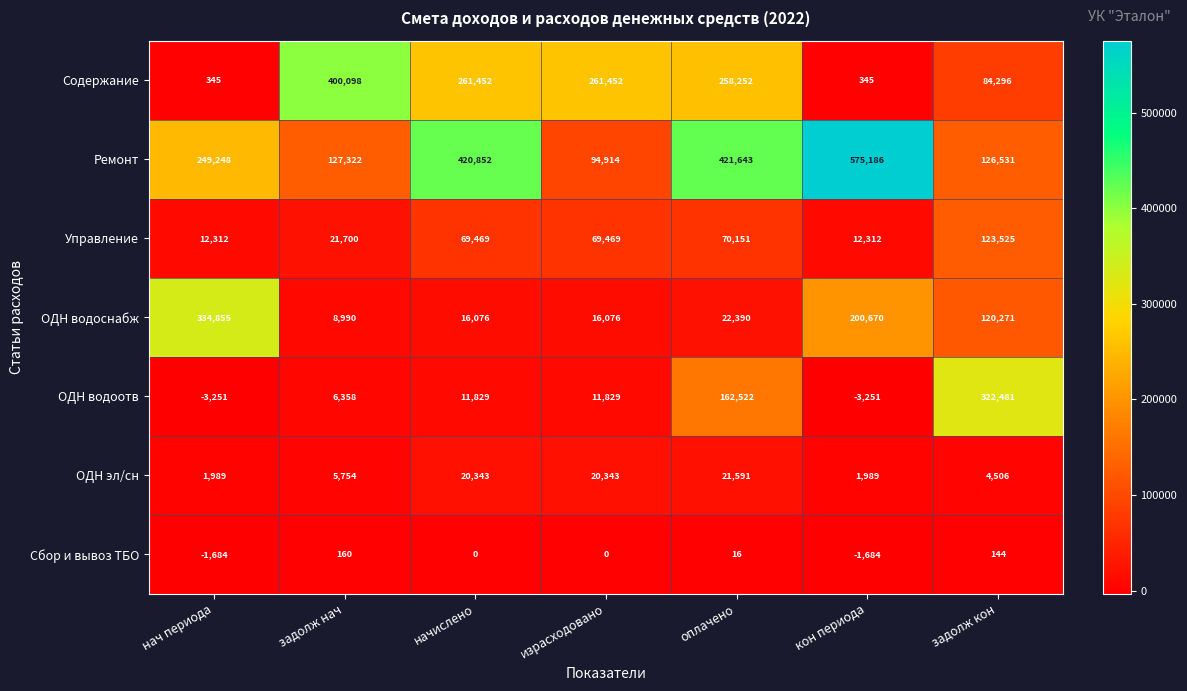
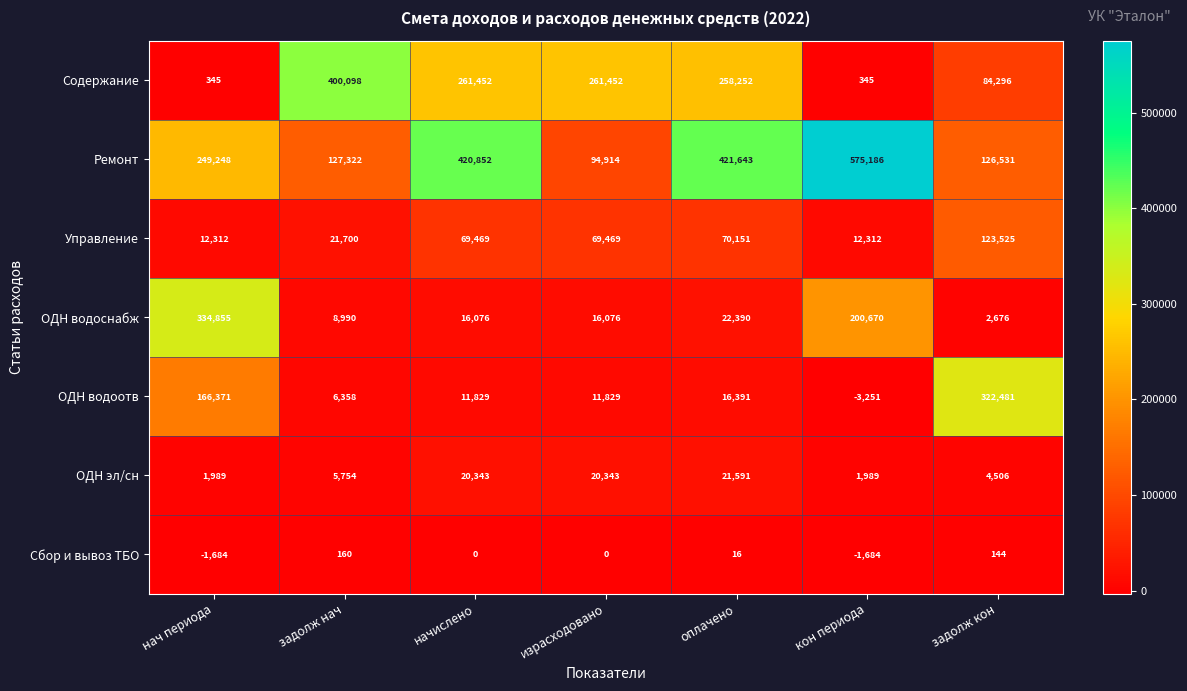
  {
    "Содержание": {
      "нач периода": "345",
      "задолж нач": "400,098",
      "начислено": "261,452",
      "израсходовано": "261,452",
      "оплачено": "258,252",
      "кон периода": "345",
      "задолж кон": "84,296"
    },
    "Ремонт": {
      "нач периода": "249,248",
      "задолж нач": "127,322",
      "начислено": "420,852",
      "израсходовано": "94,914",
      "оплачено": "421,643",
      "кон периода": "575,186",
      "задолж кон": "126,531"
    },
    "Управление": {
      "нач периода": "12,312",
      "задолж нач": "21,700",
      "начислено": "69,469",
      "израсходовано": "69,469",
      "оплачено": "70,151",
      "кон периода": "12,312",
      "задолж кон": "123,525"
    },
    "ОДН водоснабж": {
      "нач периода": "334,855",
      "задолж нач": "8,990",
      "начислено": "16,076",
      "израсходовано": "16,076",
      "оплачено": "22,390",
      "кон периода": "200,670",
-     "задолж кон": "120,271"
+     "задолж кон": "2,676"
    },
    "ОДН водоотв": {
-     "нач периода": "-3,251",
+     "нач периода": "166,371",
      "задолж нач": "6,358",
      "начислено": "11,829",
      "израсходовано": "11,829",
-     "оплачено": "162,522",
+     "оплачено": "16,391",
      "кон периода": "-3,251",
      "задолж кон": "322,481"
    },
    "ОДН эл/сн": {
      "нач периода": "1,989",
      "задолж нач": "5,754",
      "начислено": "20,343",
      "израсходовано": "20,343",
      "оплачено": "21,591",
      "кон периода": "1,989",
      "задолж кон": "4,506"
    },
    "Сбор и вывоз ТБО": {
      "нач периода": "-1,684",
      "задолж нач": "160",
      "начислено": "0",
      "израсходовано": "0",
      "оплачено": "16",
      "кон периода": "-1,684",
      "задолж кон": "144"
    }
  }
